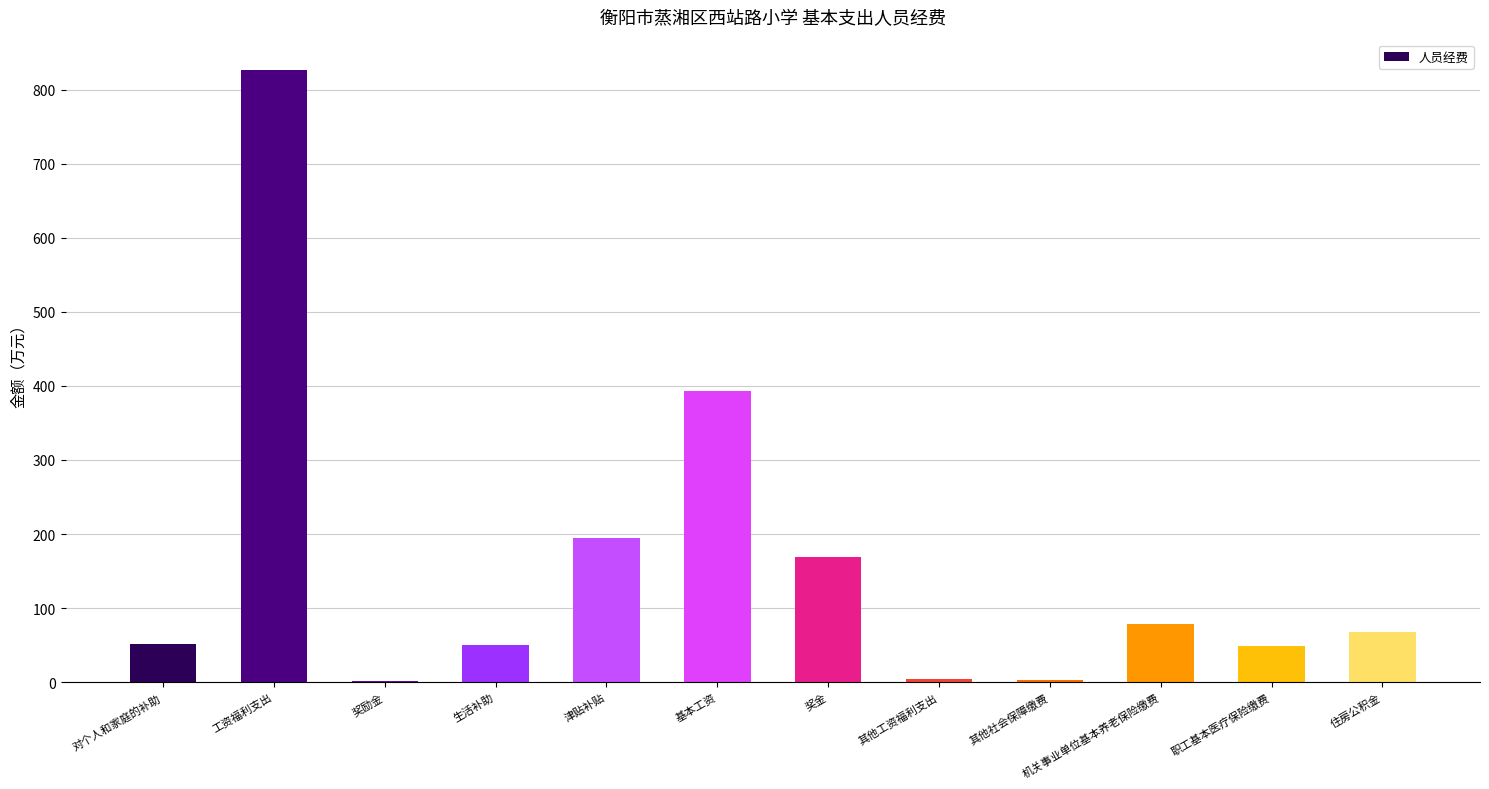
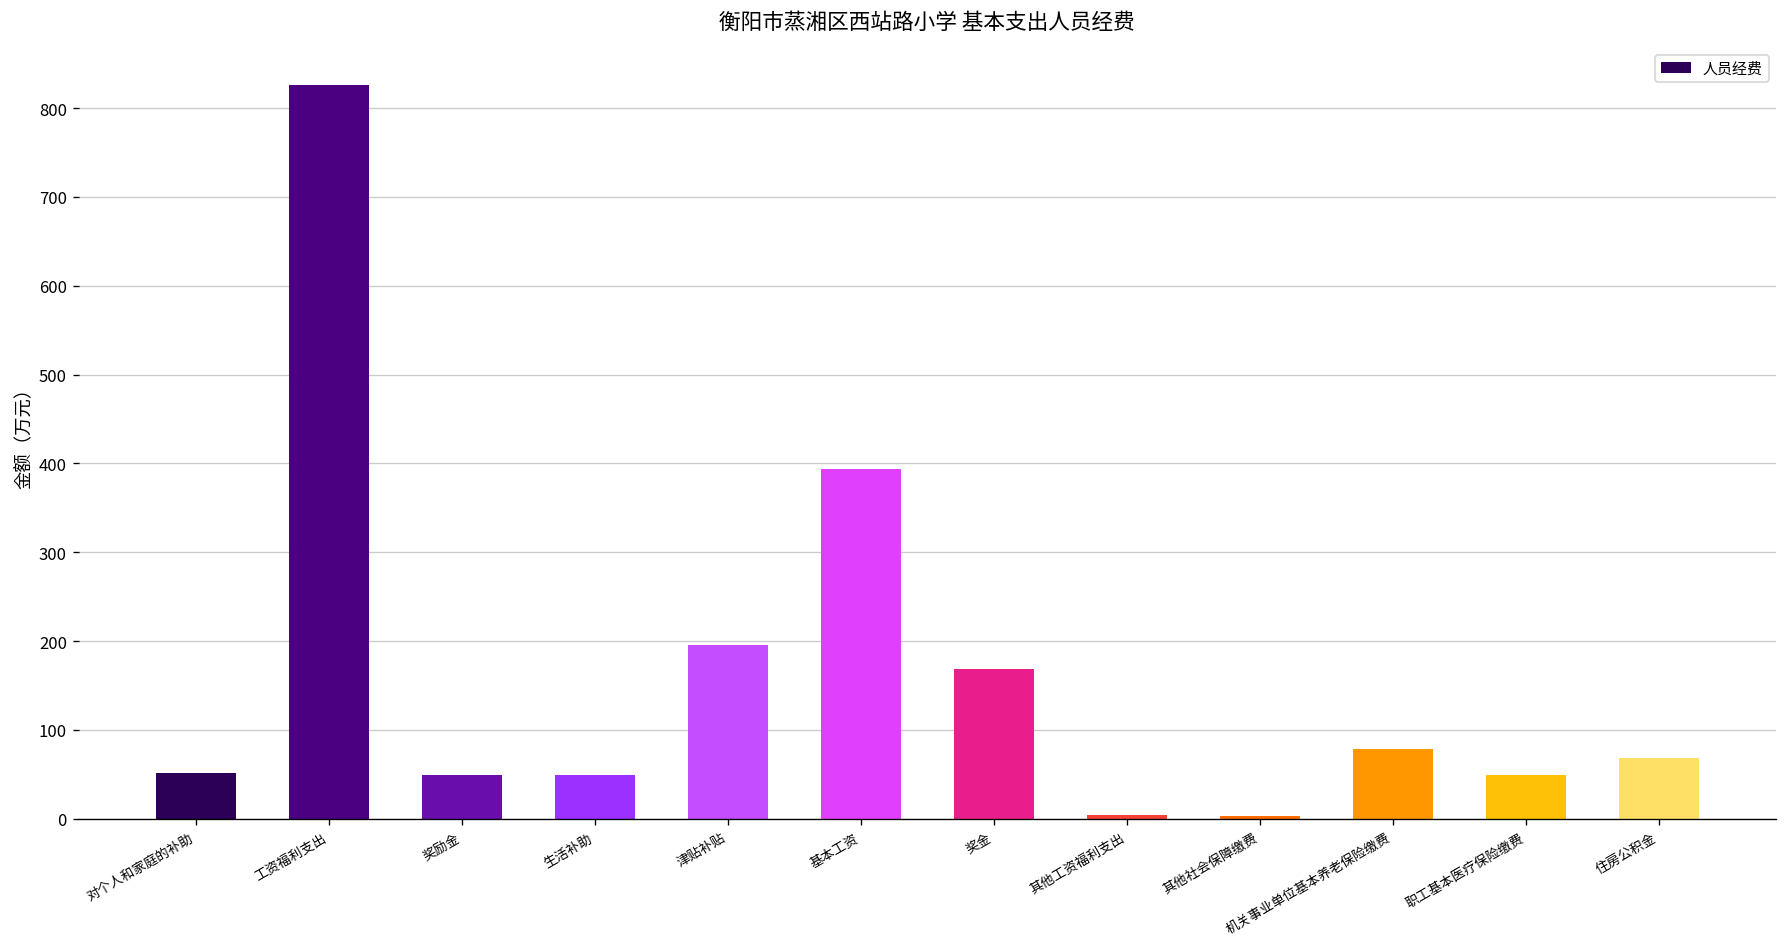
  {
    "对个人和家庭的补助": 50,
    "工资福利支出": 830,
-   "奖励金": 0,
+   "奖励金": 50,
    "生活补助": 50,
    "津贴补贴": 200,
    "基本工资": 390,
    "奖金": 170,
    "其他工资福利支出": 0,
    "机关事业单位基本养老保险缴费": 80,
    "职工基本医疗保险缴费": 50,
    "住房公积金": 70
  }
